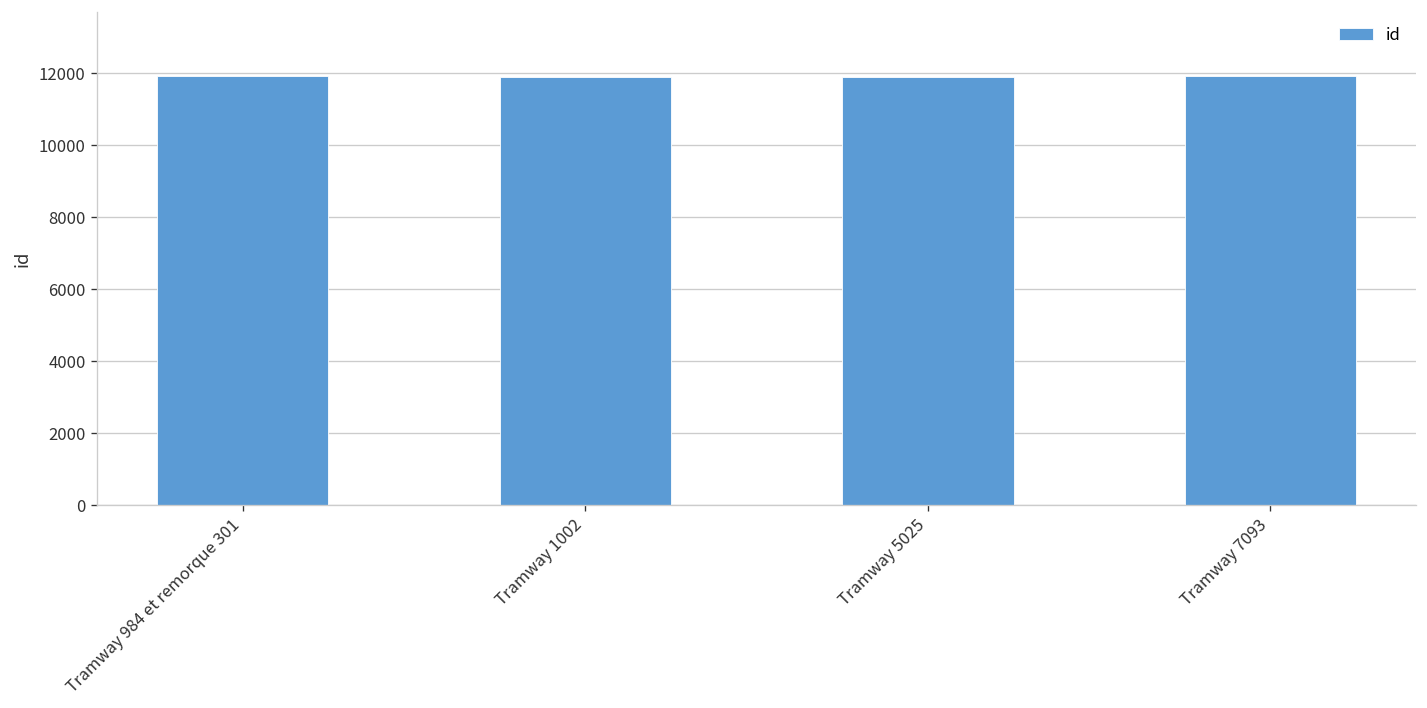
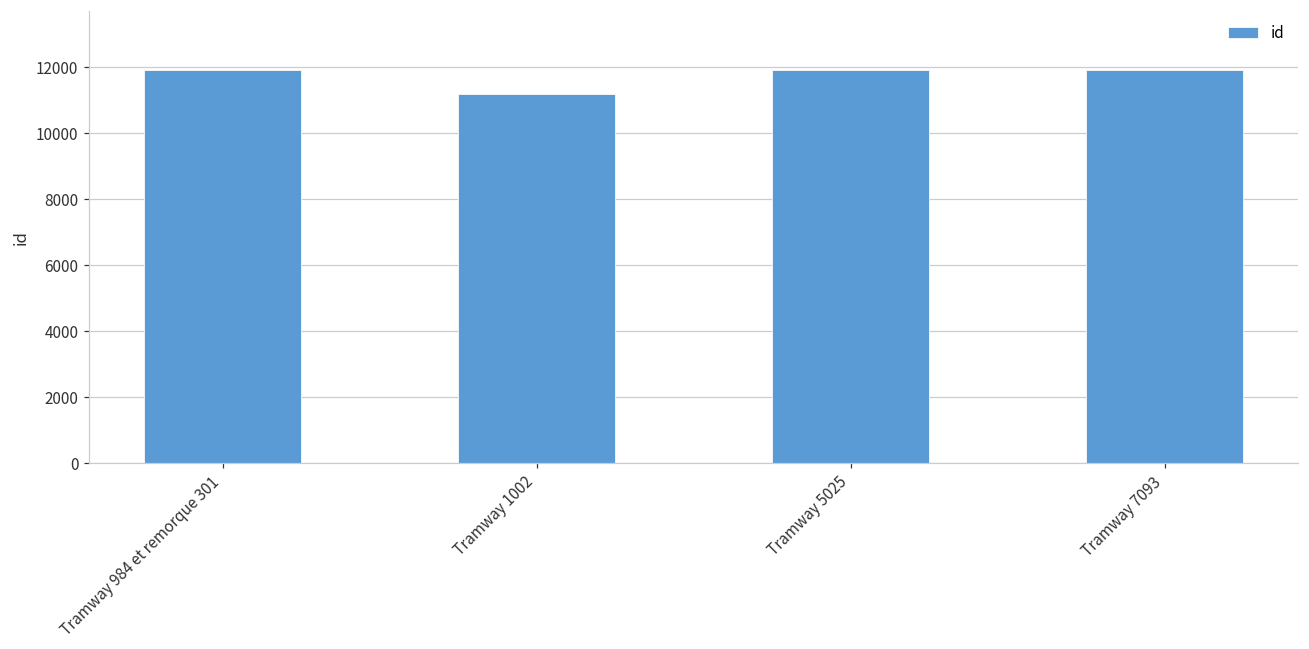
  {
    "Tramway 984 et remorque 301": 11900,
-   "Tramway 1002": 11900,
+   "Tramway 1002": 11200,
    "Tramway 5025": 11900,
    "Tramway 7093": 11900
  }
